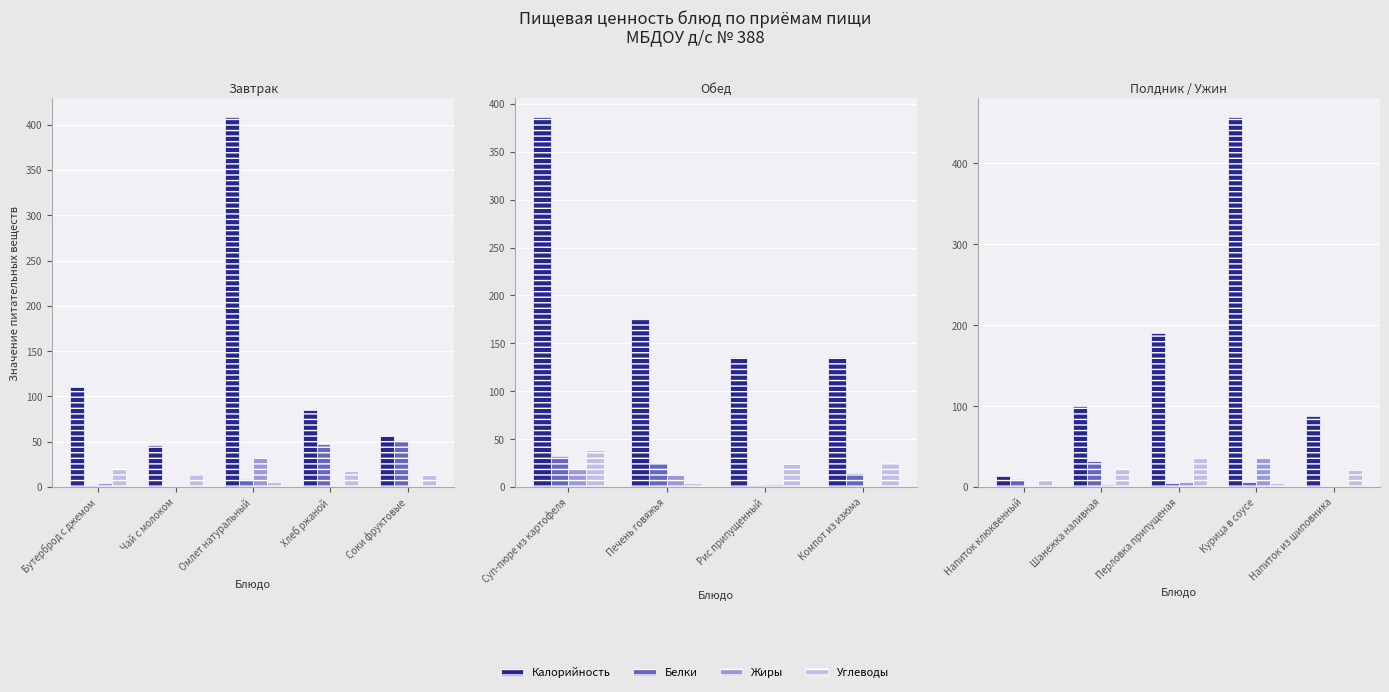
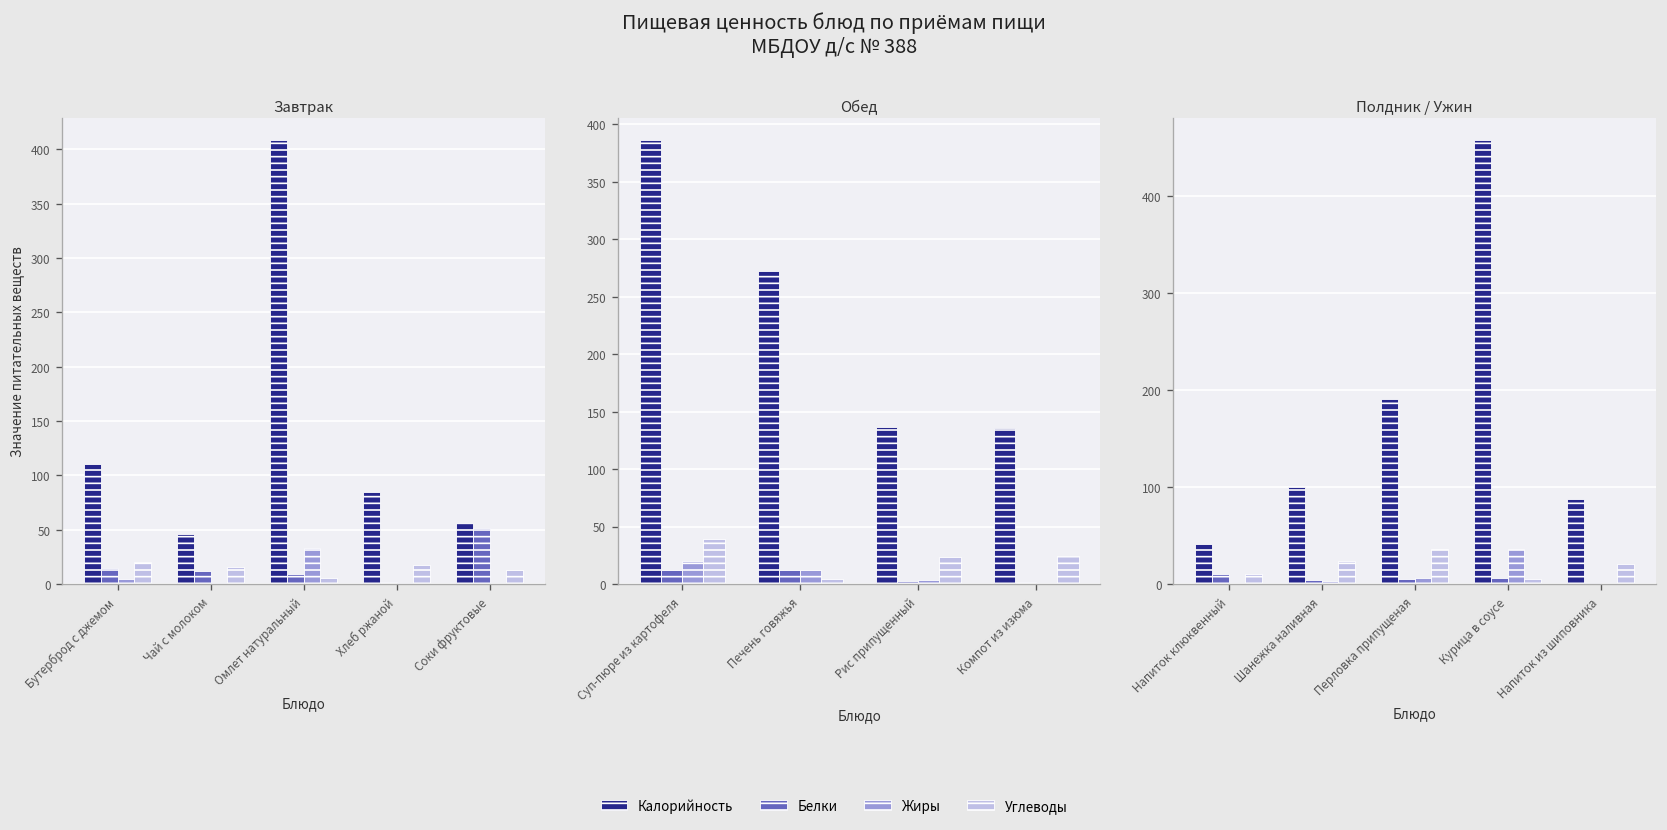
  {
    "Завтрак": {
      "Калорийность": {
        "Бутерброд с джемом": 110,
        "Чай с молоком": 50,
        "Омлет натуральный": 410,
        "Хлеб ржаной": 80,
        "Соки фруктовые": 60
      },
      "Белки": {
-       "Бутерброд с джемом": 0,
-       "Чай с молоком": 0,
+       "Бутерброд с джемом": 20,
+       "Чай с молоком": 10,
        "Омлет натуральный": 10,
-       "Хлеб ржаной": 50,
+       "Хлеб ржаной": 0,
        "Соки фруктовые": 50
      }
    },
    "Обед": {
      "Калорийность": {
        "Суп-пюре из картофеля": 390,
-       "Печень говяжья": 180,
+       "Печень говяжья": 270,
        "Рис припущенный": 140,
        "Компот из изюма": 140
      },
      "Белки": {
-       "Суп-пюре из картофеля": 30,
-       "Печень говяжья": 20,
-       "Компот из изюма": 10
+       "Суп-пюре из картофеля": 10,
+       "Печень говяжья": 10,
+       "Компот из изюма": 0
      }
    },
    "Полдник / Ужин": {
      "Калорийность": {
-       "Напиток клюквенный": 10,
+       "Напиток клюквенный": 40,
        "Шанежка наливная": 100,
        "Перловка припущеная": 190,
        "Курица в соусе": 460,
        "Напиток из шиповника": 90
      },
      "Белки": {
        "Напиток клюквенный": 10,
-       "Шанежка наливная": 30,
+       "Шанежка наливная": 0,
        "Перловка припущеная": 0,
        "Курица в соусе": 10
      }
    }
  }
